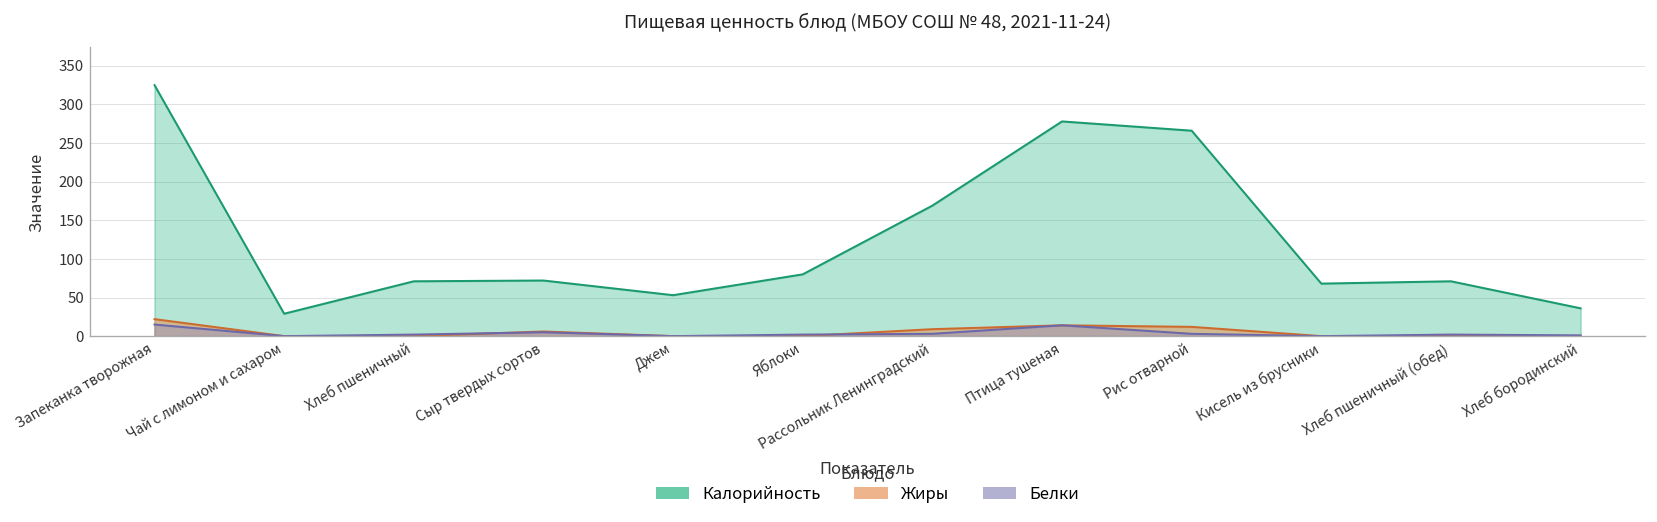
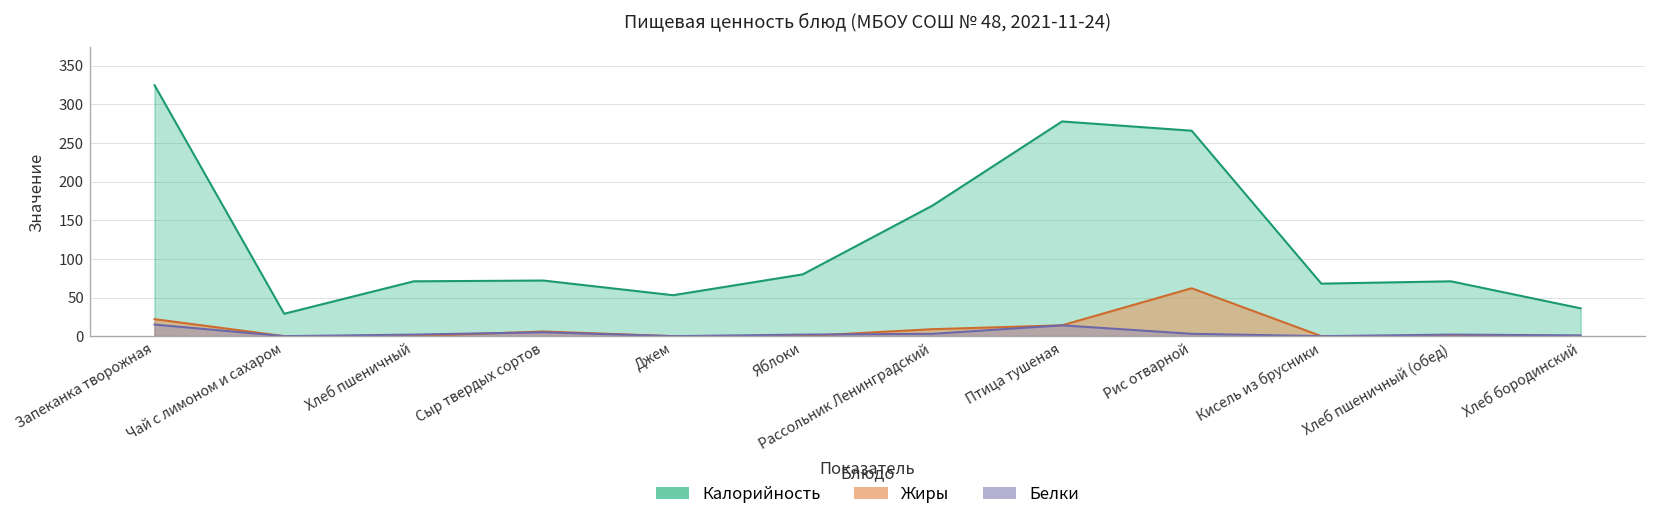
  {
    "Жиры": {
      "Запеканка творожная": 20,
      "Рассольник Ленинградский": 10,
-     "Рис отварной": 10
+     "Рис отварной": 60
    }
  }
